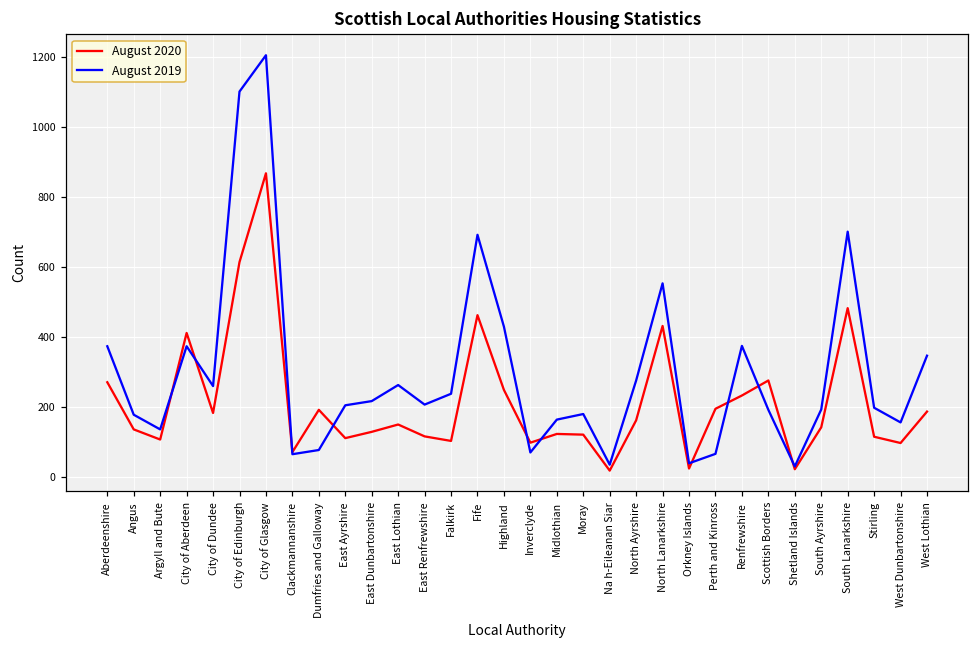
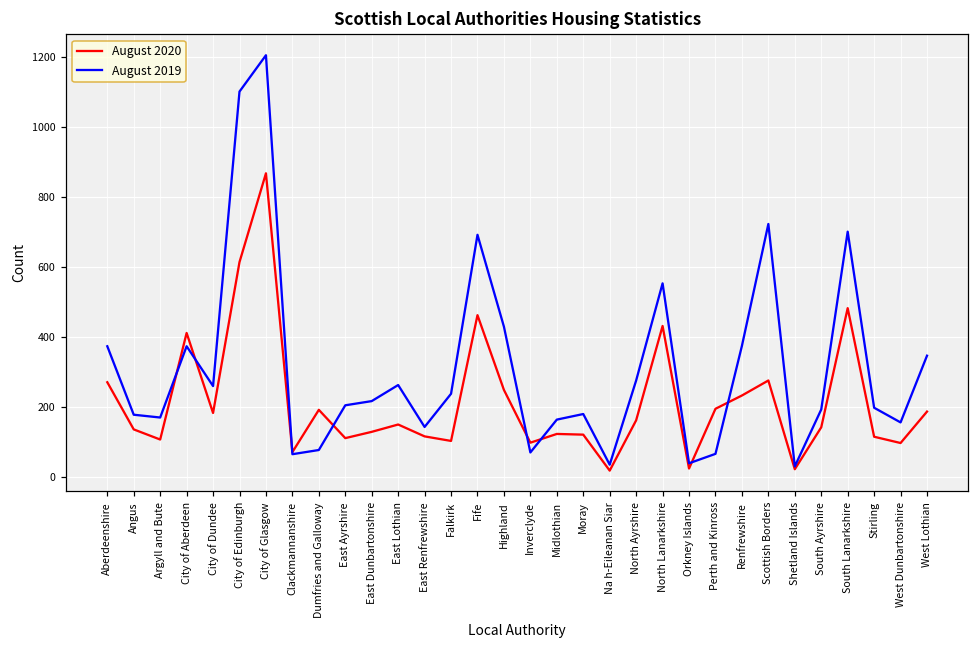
  {
    "August 2020": {
      "Aberdeenshire": 270,
      "Angus": 140,
      "Argyll and Bute": 110,
      "City of Aberdeen": 410,
      "City of Dundee": 180,
      "City of Edinburgh": 610,
      "City of Glasgow": 870,
      "Dumfries and Galloway": 190,
      "East Ayrshire": 110,
      "East Dunbartonshire": 130,
      "East Lothian": 150,
      "East Renfrewshire": 120,
      "Falkirk": 100,
      "Fife": 460,
      "Highland": 250,
      "Inverclyde": 100,
      "Midlothian": 120,
      "Moray": 120,
      "Na h-Eileanan Siar": 20,
      "North Ayrshire": 160,
      "North Lanarkshire": 430,
      "Orkney Islands": 20,
      "Perth and Kinross": 190,
      "Renfrewshire": 230,
      "Scottish Borders": 280,
      "Shetland Islands": 20,
      "South Ayrshire": 140,
      "South Lanarkshire": 480,
      "Stirling": 110,
      "West Dunbartonshire": 100,
      "West Lothian": 190
    },
    "August 2019": {
      "Aberdeenshire": 370,
      "Angus": 180,
-     "Argyll and Bute": 140,
+     "Argyll and Bute": 170,
      "City of Aberdeen": 370,
      "City of Dundee": 260,
      "City of Edinburgh": 1100,
      "City of Glasgow": 1210,
      "Dumfries and Galloway": 80,
      "East Ayrshire": 200,
      "East Dunbartonshire": 220,
      "East Lothian": 260,
-     "East Renfrewshire": 210,
+     "East Renfrewshire": 140,
      "Falkirk": 240,
      "Fife": 690,
      "Highland": 430,
      "Inverclyde": 70,
      "Midlothian": 160,
      "Moray": 180,
      "Na h-Eileanan Siar": 30,
      "North Ayrshire": 280,
      "North Lanarkshire": 550,
      "Orkney Islands": 40,
      "Perth and Kinross": 70,
      "Renfrewshire": 370,
-     "Scottish Borders": 190,
+     "Scottish Borders": 720,
      "Shetland Islands": 30,
      "South Ayrshire": 190,
      "South Lanarkshire": 700,
      "Stirling": 200,
      "West Dunbartonshire": 160,
      "West Lothian": 350
    }
  }
